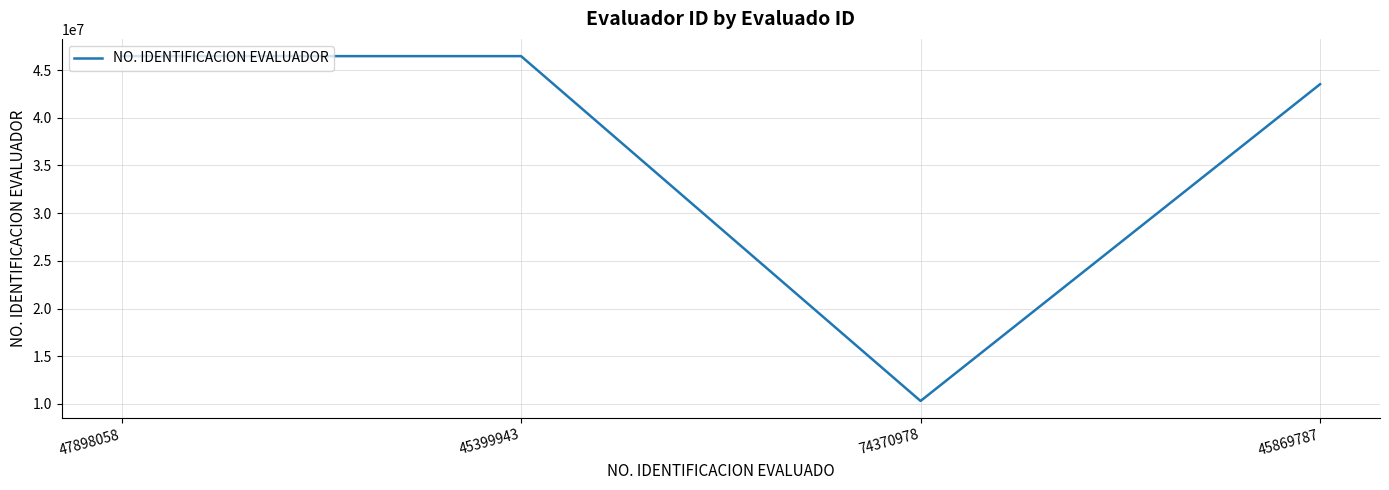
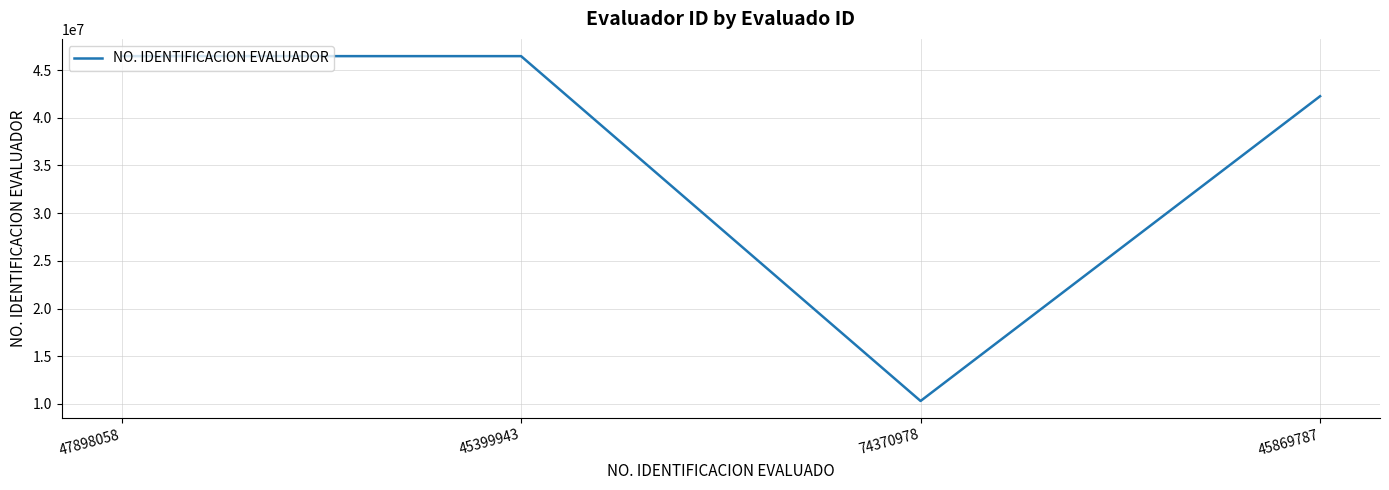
  {
    "45399943": 46000000,
    "74370978": 10000000,
-   "45869787": 44000000
+   "45869787": 42000000
  }
